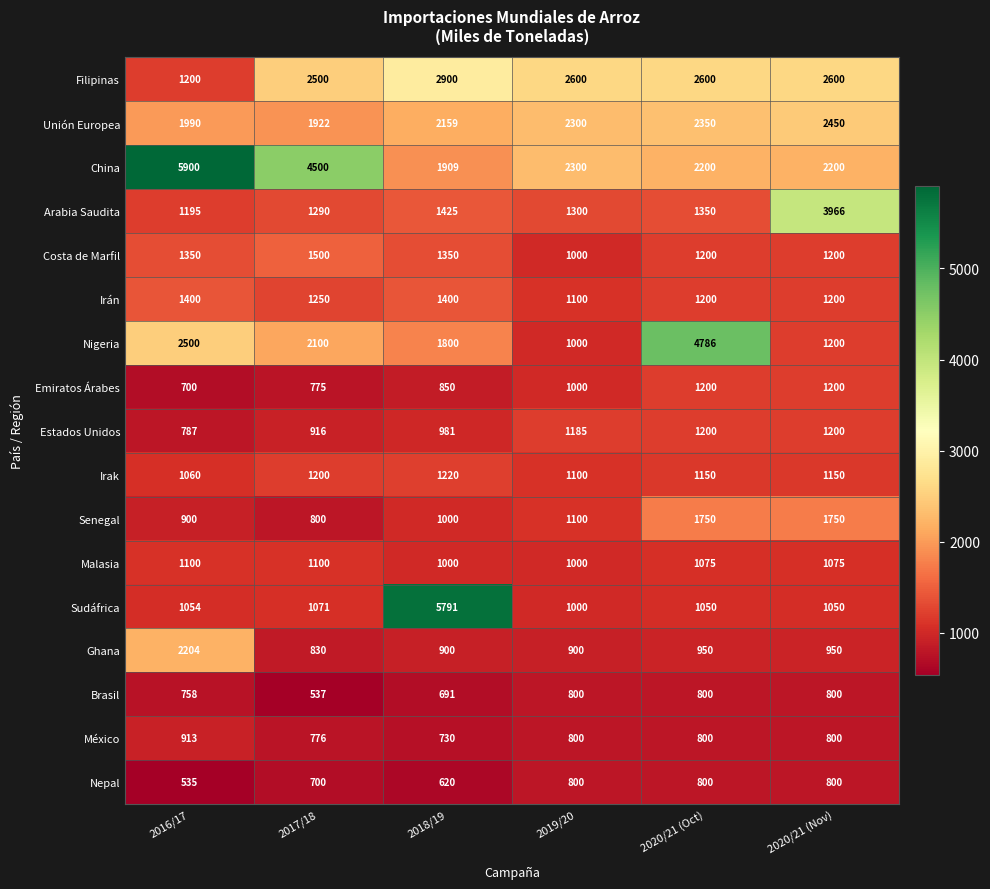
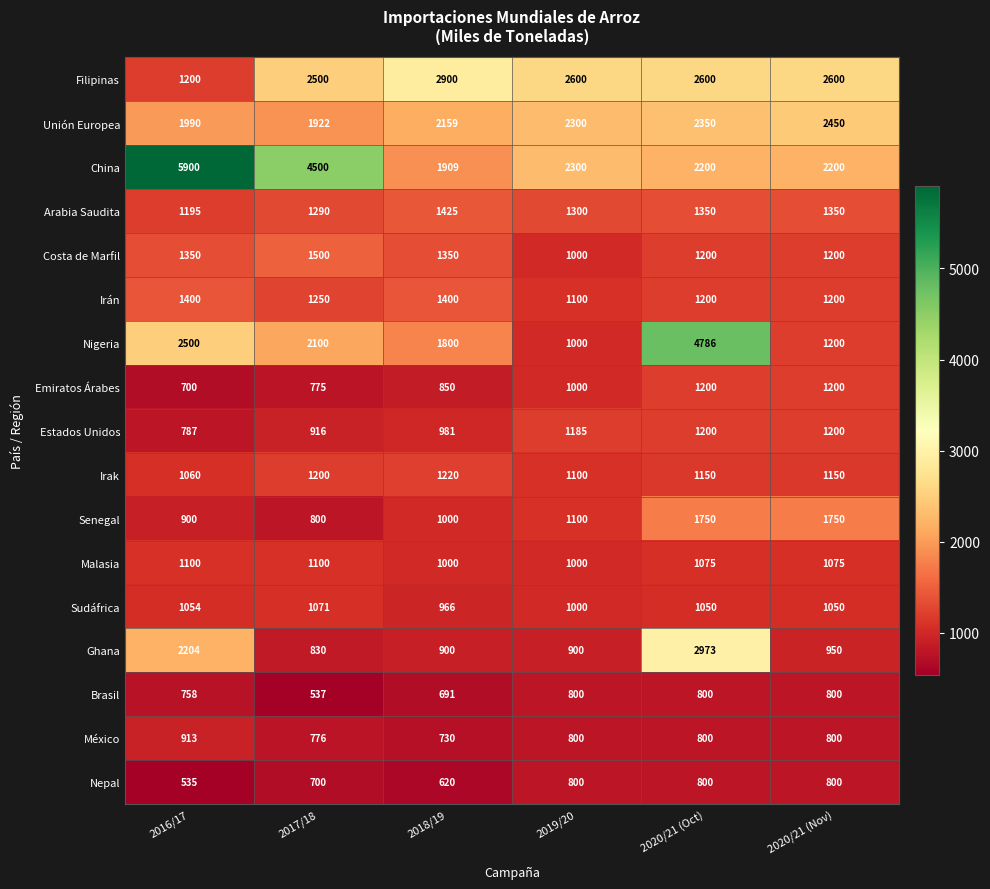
  {
    "Filipinas": {
      "2016/17": 1200,
      "2017/18": 2500,
      "2018/19": 2900,
      "2019/20": 2600,
      "2020/21 (Oct)": 2600,
      "2020/21 (Nov)": 2600
    },
    "Unión Europea": {
      "2016/17": 1990,
      "2017/18": 1922,
      "2018/19": 2159,
      "2019/20": 2300,
      "2020/21 (Oct)": 2350,
      "2020/21 (Nov)": 2450
    },
    "China": {
      "2016/17": 5900,
      "2017/18": 4500,
      "2018/19": 1909,
      "2019/20": 2300,
      "2020/21 (Oct)": 2200,
      "2020/21 (Nov)": 2200
    },
    "Arabia Saudita": {
      "2016/17": 1195,
      "2017/18": 1290,
      "2018/19": 1425,
      "2019/20": 1300,
      "2020/21 (Oct)": 1350,
-     "2020/21 (Nov)": 3966
+     "2020/21 (Nov)": 1350
    },
    "Costa de Marfil": {
      "2016/17": 1350,
      "2017/18": 1500,
      "2018/19": 1350,
      "2019/20": 1000,
      "2020/21 (Oct)": 1200,
      "2020/21 (Nov)": 1200
    },
    "Irán": {
      "2016/17": 1400,
      "2017/18": 1250,
      "2018/19": 1400,
      "2019/20": 1100,
      "2020/21 (Oct)": 1200,
      "2020/21 (Nov)": 1200
    },
    "Nigeria": {
      "2016/17": 2500,
      "2017/18": 2100,
      "2018/19": 1800,
      "2019/20": 1000,
      "2020/21 (Oct)": 4786,
      "2020/21 (Nov)": 1200
    },
    "Emiratos Árabes": {
      "2016/17": 700,
      "2017/18": 775,
      "2018/19": 850,
      "2019/20": 1000,
      "2020/21 (Oct)": 1200,
      "2020/21 (Nov)": 1200
    },
    "Estados Unidos": {
      "2016/17": 787,
      "2017/18": 916,
      "2018/19": 981,
      "2019/20": 1185,
      "2020/21 (Oct)": 1200,
      "2020/21 (Nov)": 1200
    },
    "Irak": {
      "2016/17": 1060,
      "2017/18": 1200,
      "2018/19": 1220,
      "2019/20": 1100,
      "2020/21 (Oct)": 1150,
      "2020/21 (Nov)": 1150
    },
    "Senegal": {
      "2016/17": 900,
      "2017/18": 800,
      "2018/19": 1000,
      "2019/20": 1100,
      "2020/21 (Oct)": 1750,
      "2020/21 (Nov)": 1750
    },
    "Malasia": {
      "2016/17": 1100,
      "2017/18": 1100,
      "2018/19": 1000,
      "2019/20": 1000,
      "2020/21 (Oct)": 1075,
      "2020/21 (Nov)": 1075
    },
    "Sudáfrica": {
      "2016/17": 1054,
      "2017/18": 1071,
-     "2018/19": 5791,
+     "2018/19": 966,
      "2019/20": 1000,
      "2020/21 (Oct)": 1050,
      "2020/21 (Nov)": 1050
    },
    "Ghana": {
      "2016/17": 2204,
      "2017/18": 830,
      "2018/19": 900,
      "2019/20": 900,
-     "2020/21 (Oct)": 950,
+     "2020/21 (Oct)": 2973,
      "2020/21 (Nov)": 950
    },
    "Brasil": {
      "2016/17": 758,
      "2017/18": 537,
      "2018/19": 691,
      "2019/20": 800,
      "2020/21 (Oct)": 800,
      "2020/21 (Nov)": 800
    },
    "México": {
      "2016/17": 913,
      "2017/18": 776,
      "2018/19": 730,
      "2019/20": 800,
      "2020/21 (Oct)": 800,
      "2020/21 (Nov)": 800
    },
    "Nepal": {
      "2016/17": 535,
      "2017/18": 700,
      "2018/19": 620,
      "2019/20": 800,
      "2020/21 (Oct)": 800,
      "2020/21 (Nov)": 800
    }
  }
